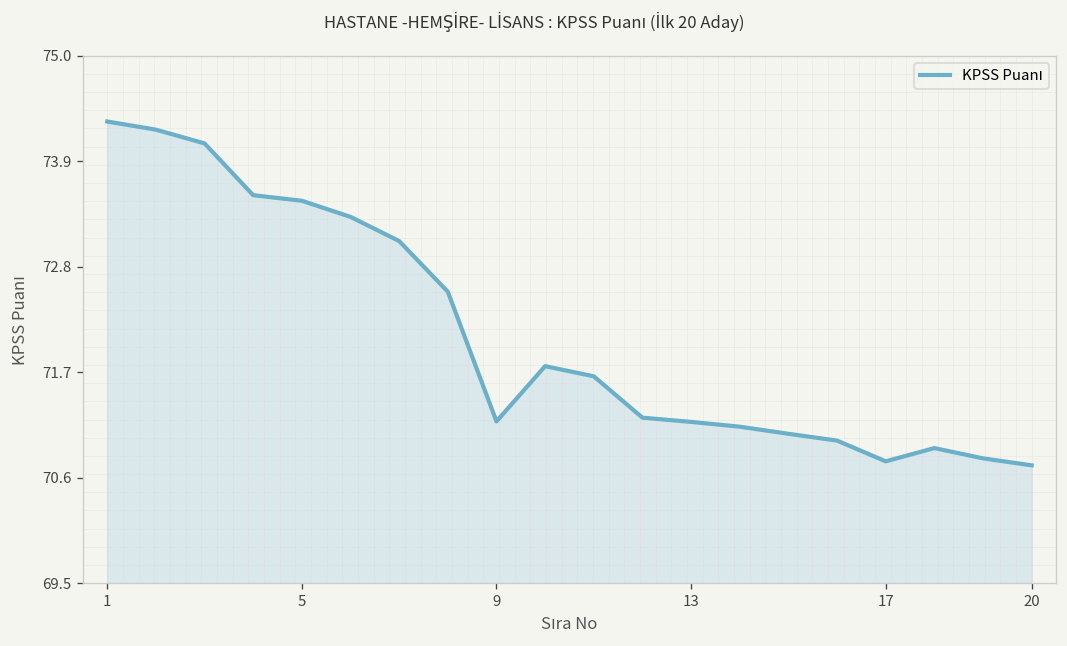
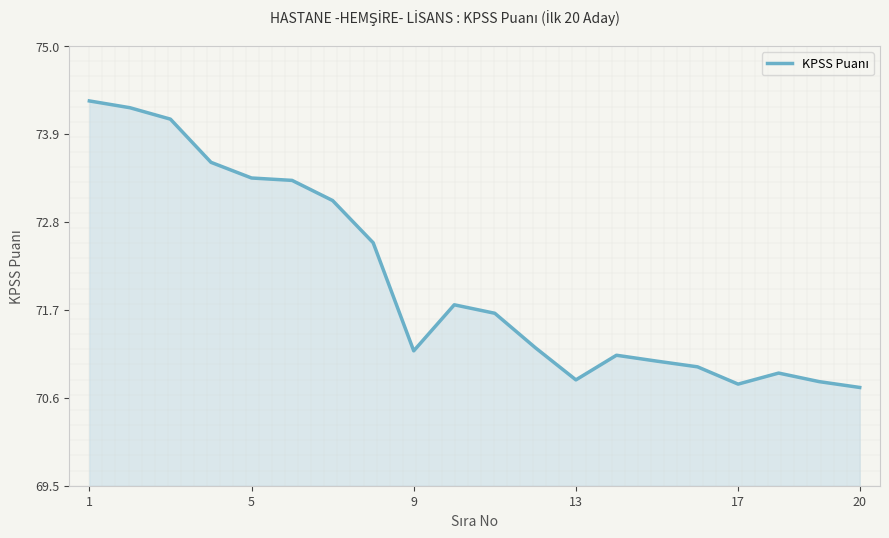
  {
    "1": 74.3,
-   "5": 73.5,
+   "5": 73.3,
    "9": 71.2,
-   "13": 71.2,
+   "13": 70.8,
    "17": 70.8,
    "20": 70.7
  }
